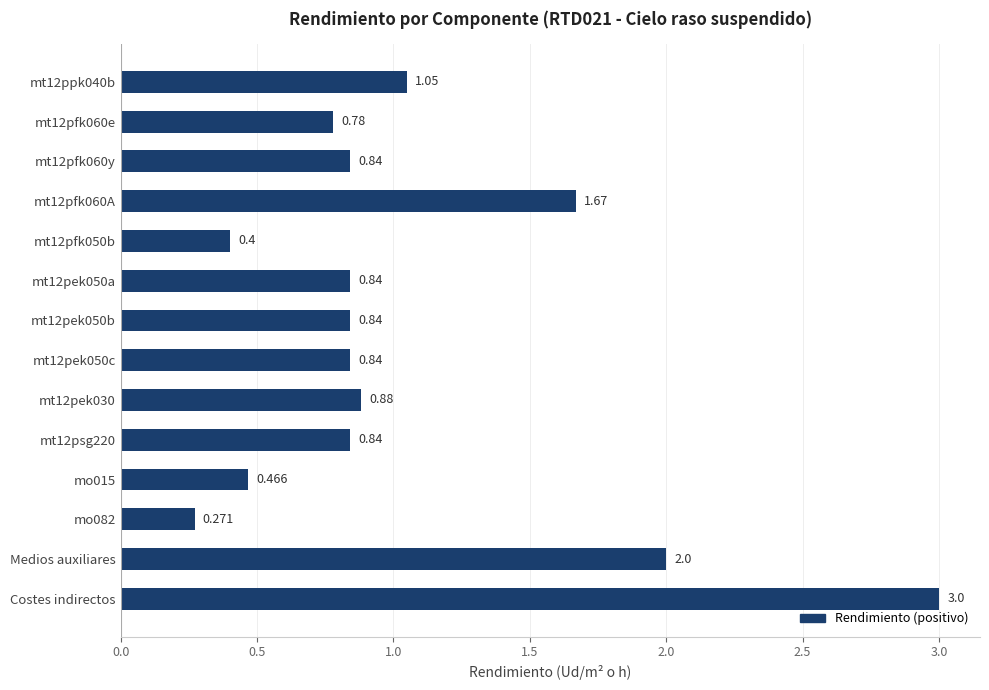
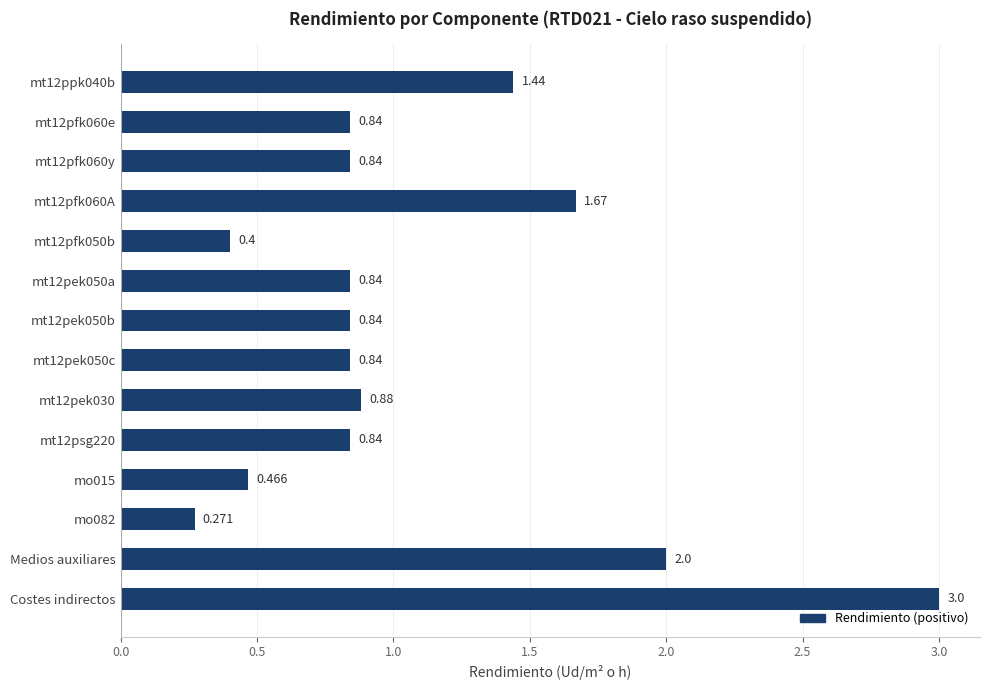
  {
-   "mt12ppk040b": 1.05,
-   "mt12pfk060e": 0.78,
+   "mt12ppk040b": 1.44,
+   "mt12pfk060e": 0.84,
    "mt12pfk060y": 0.84,
    "mt12pfk060A": 1.67,
    "mt12pfk050b": 0.4,
    "mt12pek050a": 0.84,
    "mt12pek050b": 0.84,
    "mt12pek050c": 0.84,
    "mt12pek030": 0.88,
    "mt12psg220": 0.84,
    "mo015": 0.466,
    "mo082": 0.271,
    "Medios auxiliares": 2.0,
    "Costes indirectos": 3.0
  }
